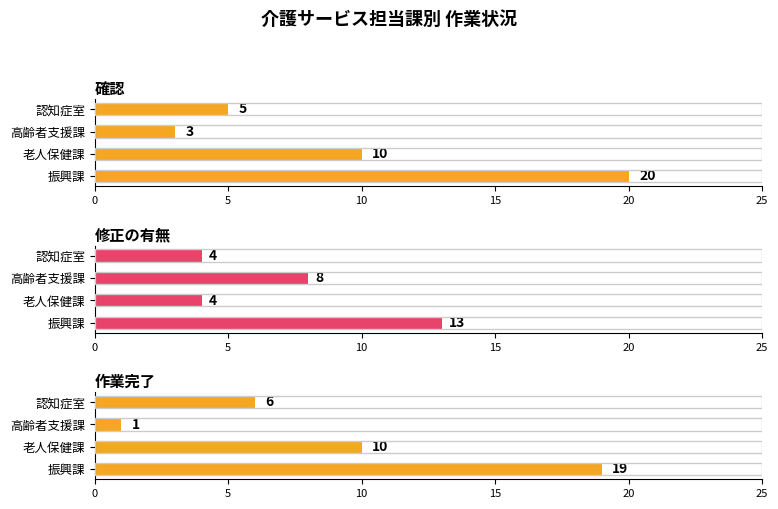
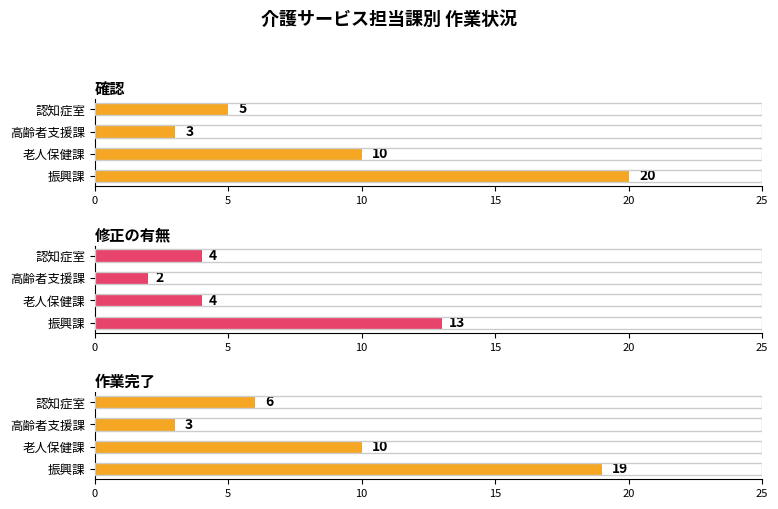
  {
    "確認": {
      "認知症室": 5,
      "高齢者支援課": 3,
      "老人保健課": 10,
      "振興課": 20
    },
    "修正の有無": {
      "認知症室": 4,
-     "高齢者支援課": 8,
+     "高齢者支援課": 2,
      "老人保健課": 4,
      "振興課": 13
    },
    "作業完了": {
      "認知症室": 6,
-     "高齢者支援課": 1,
+     "高齢者支援課": 3,
      "老人保健課": 10,
      "振興課": 19
    }
  }
